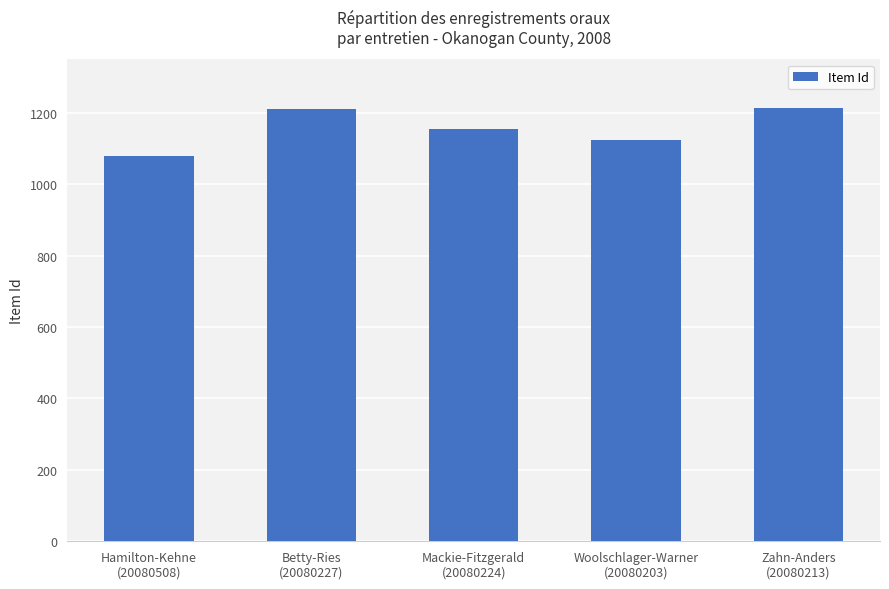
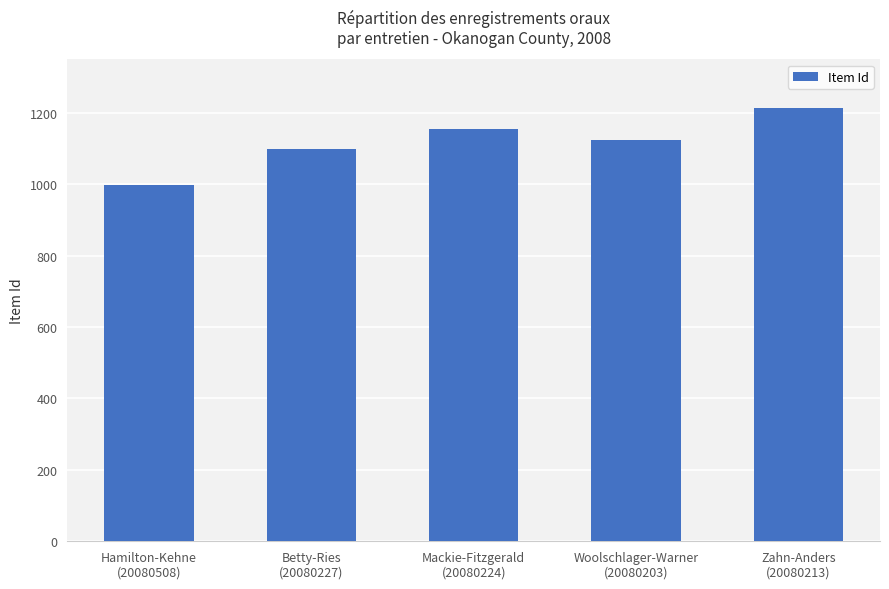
  {
-   "Hamilton-Kehne (20080508)": 1080,
-   "Betty-Ries (20080227)": 1210,
+   "Hamilton-Kehne (20080508)": 1000,
+   "Betty-Ries (20080227)": 1100,
    "Mackie-Fitzgerald (20080224)": 1150,
    "Woolschlager-Warner (20080203)": 1120,
    "Zahn-Anders (20080213)": 1210
  }
